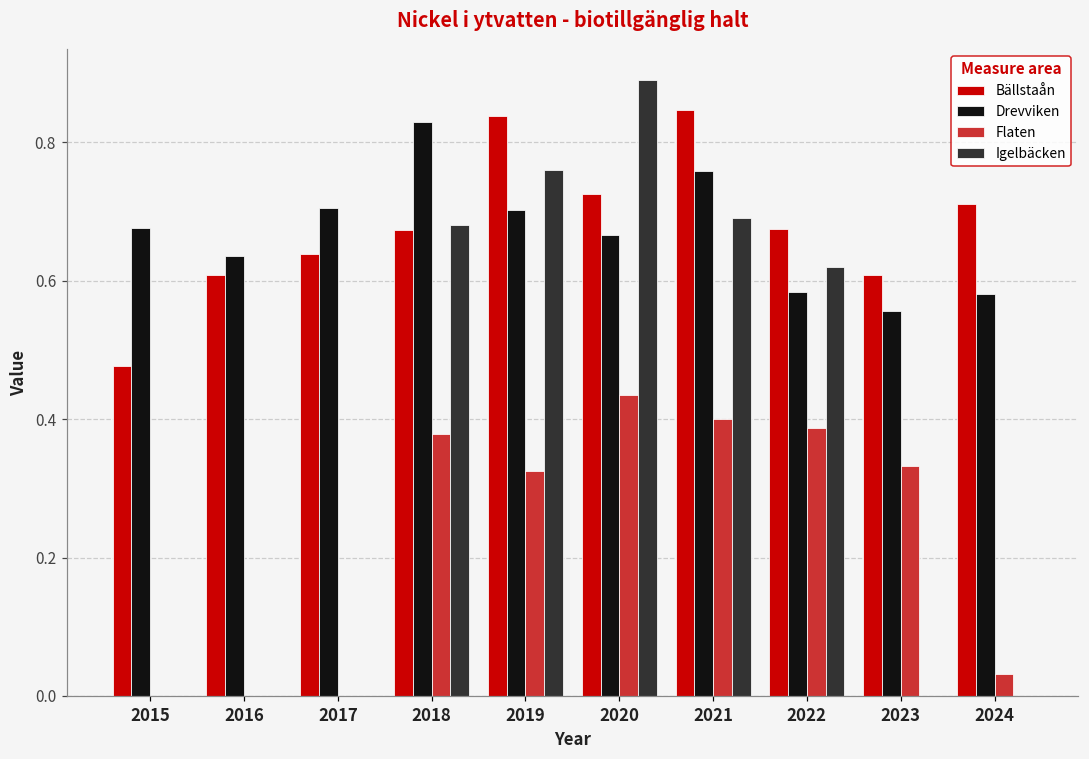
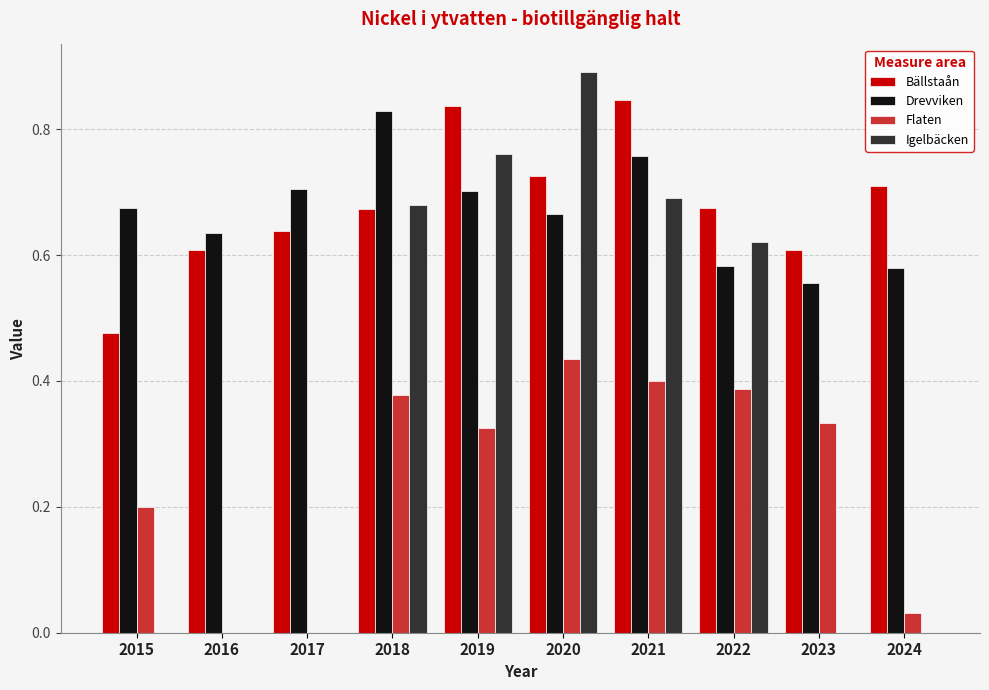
  {
    "Bällstaån": {
      "2015": 0.48,
      "2016": 0.61,
      "2017": 0.64,
      "2018": 0.67,
      "2019": 0.84,
      "2020": 0.73,
      "2021": 0.85,
      "2022": 0.67,
      "2023": 0.61,
      "2024": 0.71
    },
    "Flaten": {
-     "2015": 0.0,
+     "2015": 0.2,
      "2016": 0.0,
      "2017": 0.0,
      "2018": 0.38,
      "2019": 0.33,
      "2020": 0.43,
      "2021": 0.4,
      "2022": 0.39,
      "2023": 0.33,
      "2024": 0.03
    }
  }
